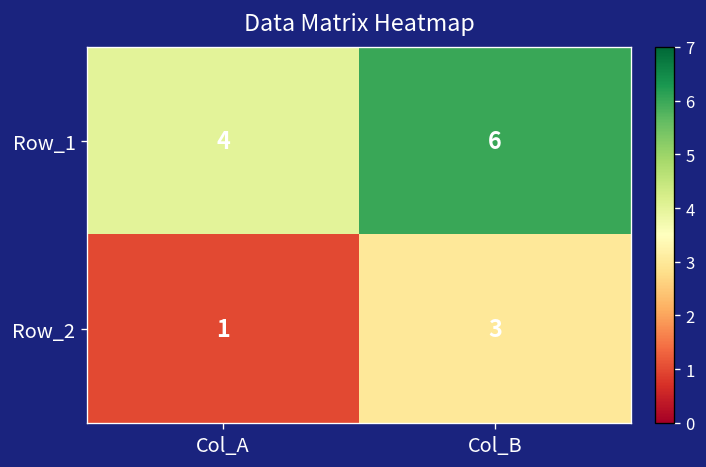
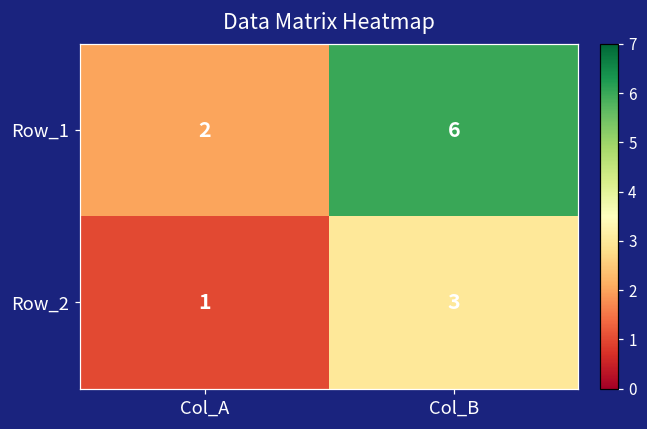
  {
    "Row_1": {
-     "Col_A": 4,
+     "Col_A": 2,
      "Col_B": 6
    },
    "Row_2": {
      "Col_A": 1,
      "Col_B": 3
    }
  }
